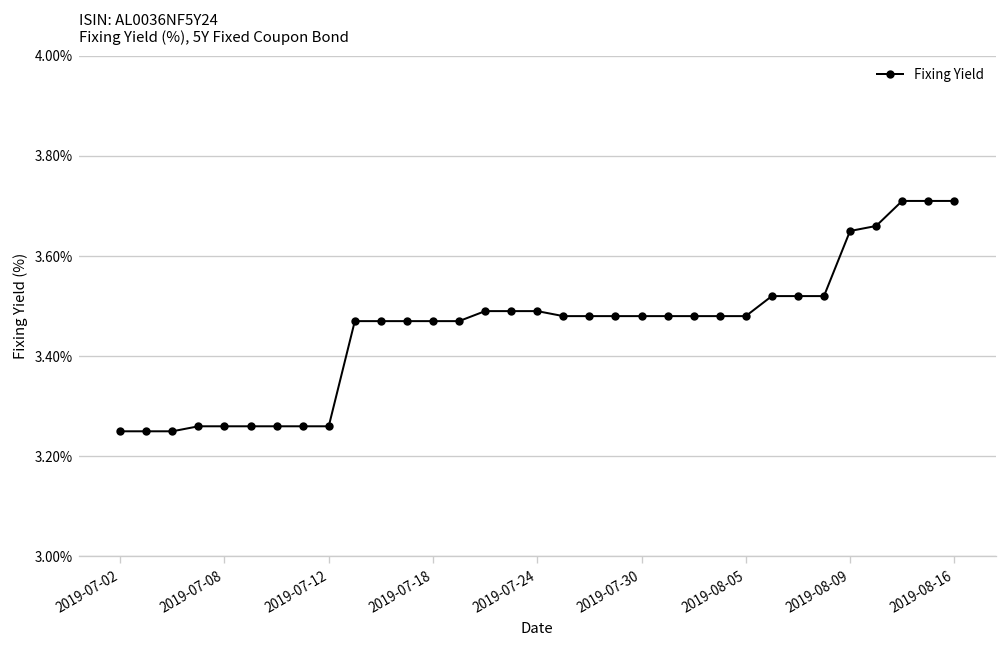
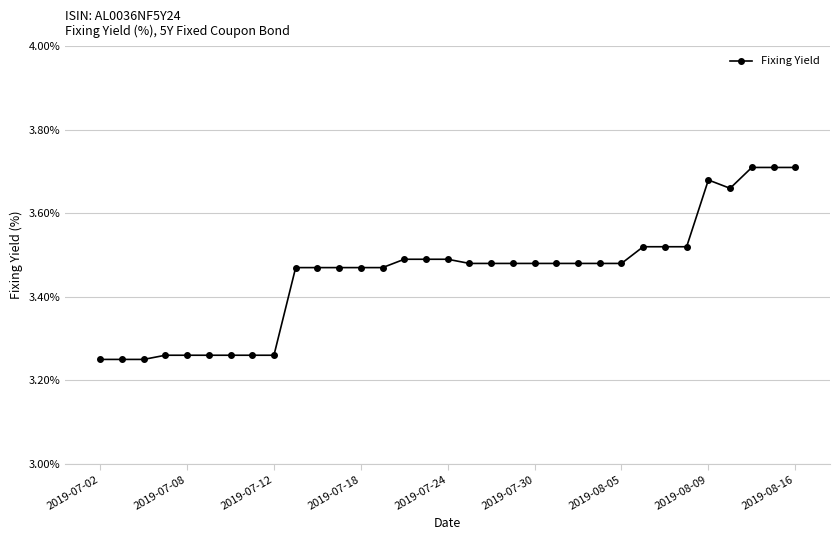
  {
    "2019-07-02": "3.25%",
    "2019-07-08": "3.26%",
    "2019-07-12": "3.26%",
    "2019-07-18": "3.47%",
    "2019-07-24": "3.49%",
    "2019-07-30": "3.48%",
    "2019-08-05": "3.48%",
-   "2019-08-09": "3.65%",
+   "2019-08-09": "3.68%",
    "2019-08-16": "3.71%"
  }
